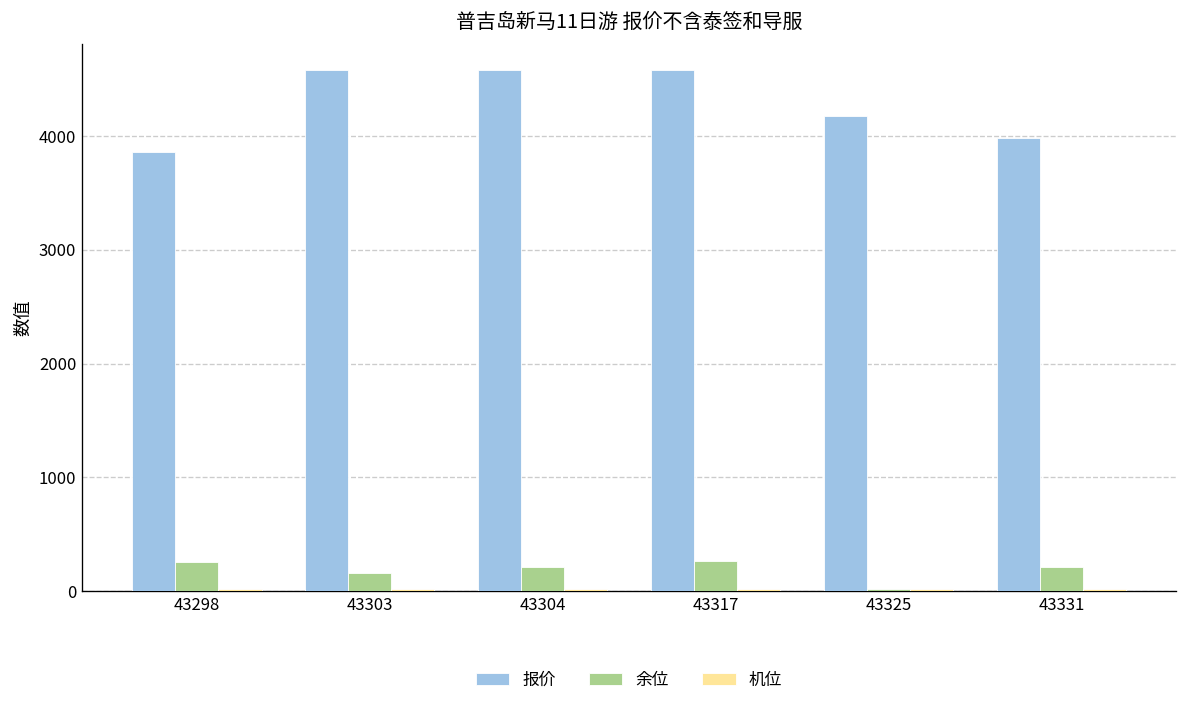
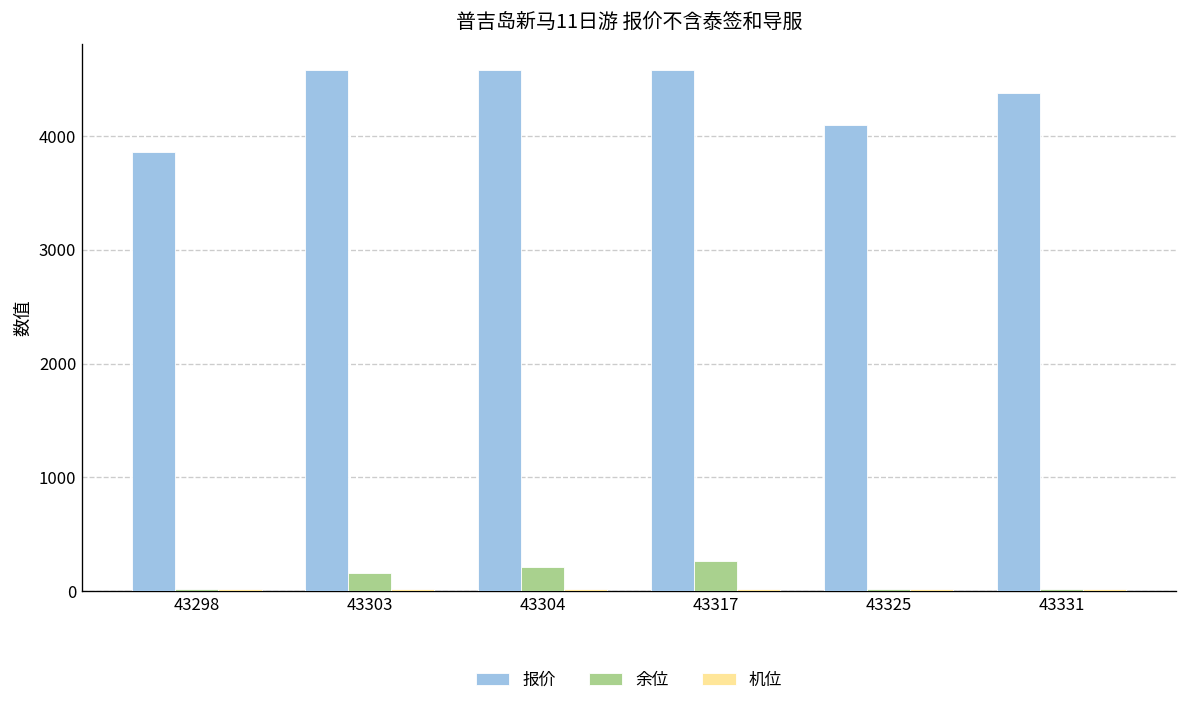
  {
    "报价": {
      "43298": 3900,
      "43303": 4600,
      "43304": 4600,
      "43317": 4600,
-     "43325": 4200,
-     "43331": 4000
+     "43325": 4100,
+     "43331": 4400
    },
    "余位": {
-     "43298": 300,
+     "43298": 0,
      "43303": 200,
      "43304": 200,
      "43317": 300,
-     "43331": 200
+     "43331": 0
    }
  }
